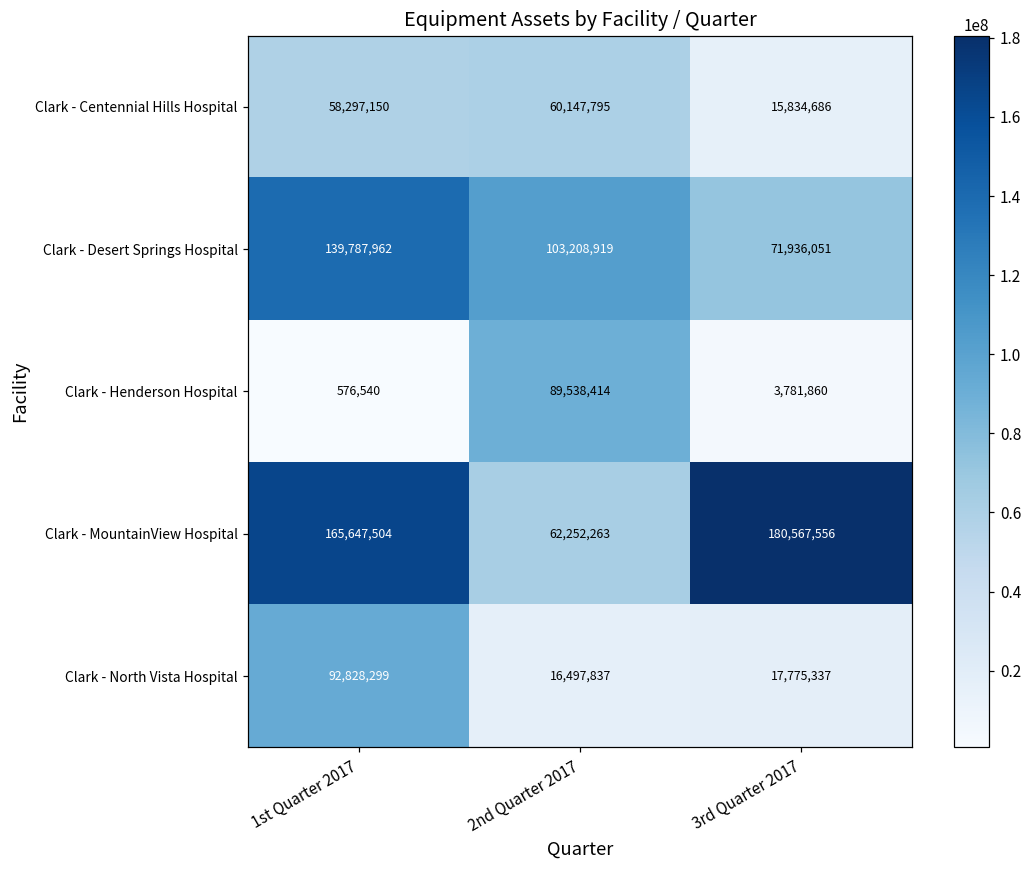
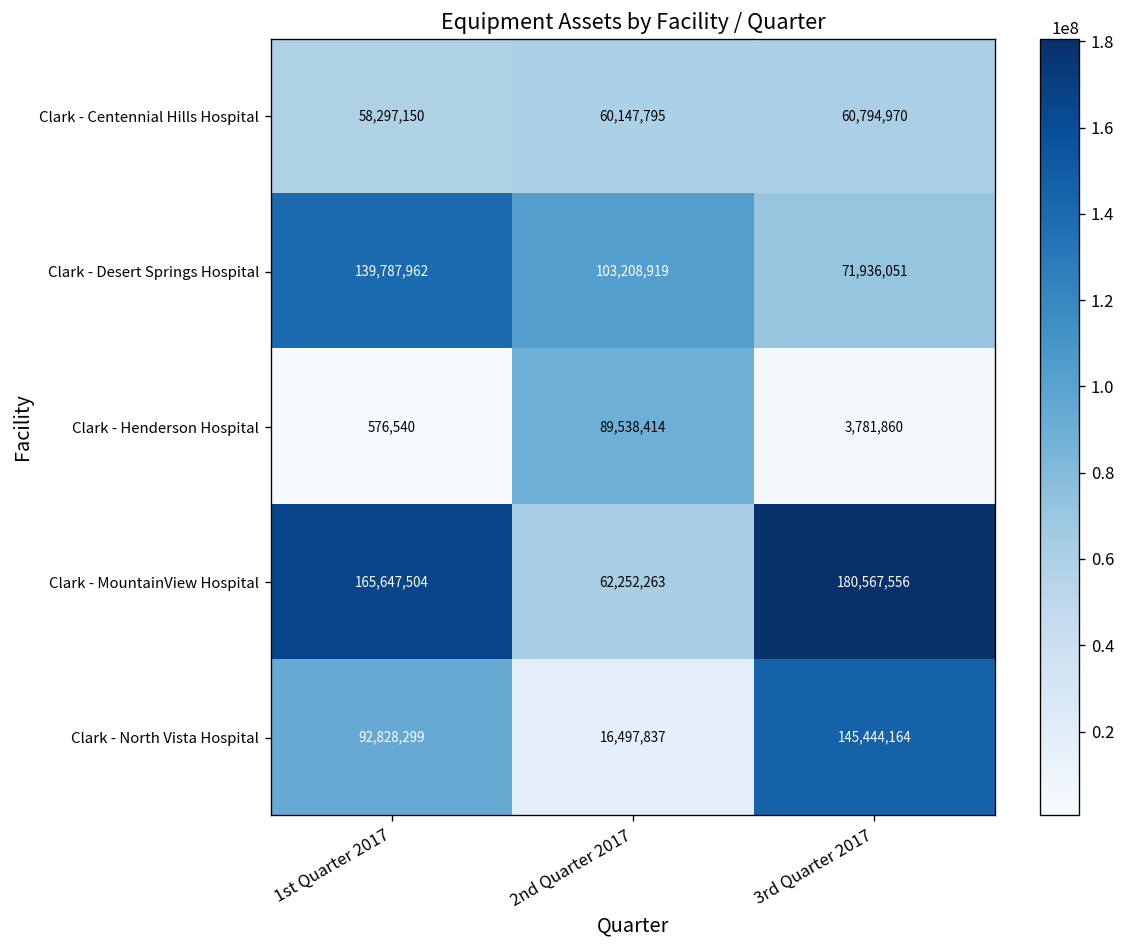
  {
    "Clark - Centennial Hills Hospital": {
      "1st Quarter 2017": "58,297,150",
      "2nd Quarter 2017": "60,147,795",
-     "3rd Quarter 2017": "15,834,686"
+     "3rd Quarter 2017": "60,794,970"
    },
    "Clark - Desert Springs Hospital": {
      "1st Quarter 2017": "139,787,962",
      "2nd Quarter 2017": "103,208,919",
      "3rd Quarter 2017": "71,936,051"
    },
    "Clark - Henderson Hospital": {
      "1st Quarter 2017": "576,540",
      "2nd Quarter 2017": "89,538,414",
      "3rd Quarter 2017": "3,781,860"
    },
    "Clark - MountainView Hospital": {
      "1st Quarter 2017": "165,647,504",
      "2nd Quarter 2017": "62,252,263",
      "3rd Quarter 2017": "180,567,556"
    },
    "Clark - North Vista Hospital": {
      "1st Quarter 2017": "92,828,299",
      "2nd Quarter 2017": "16,497,837",
-     "3rd Quarter 2017": "17,775,337"
+     "3rd Quarter 2017": "145,444,164"
    }
  }
